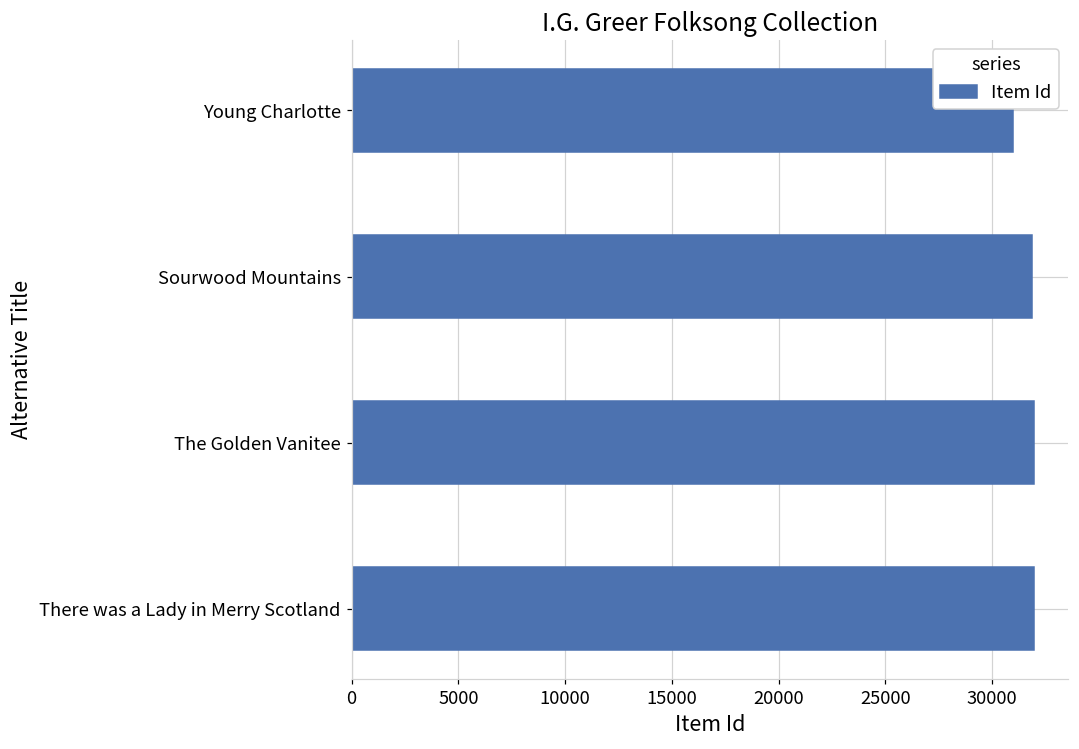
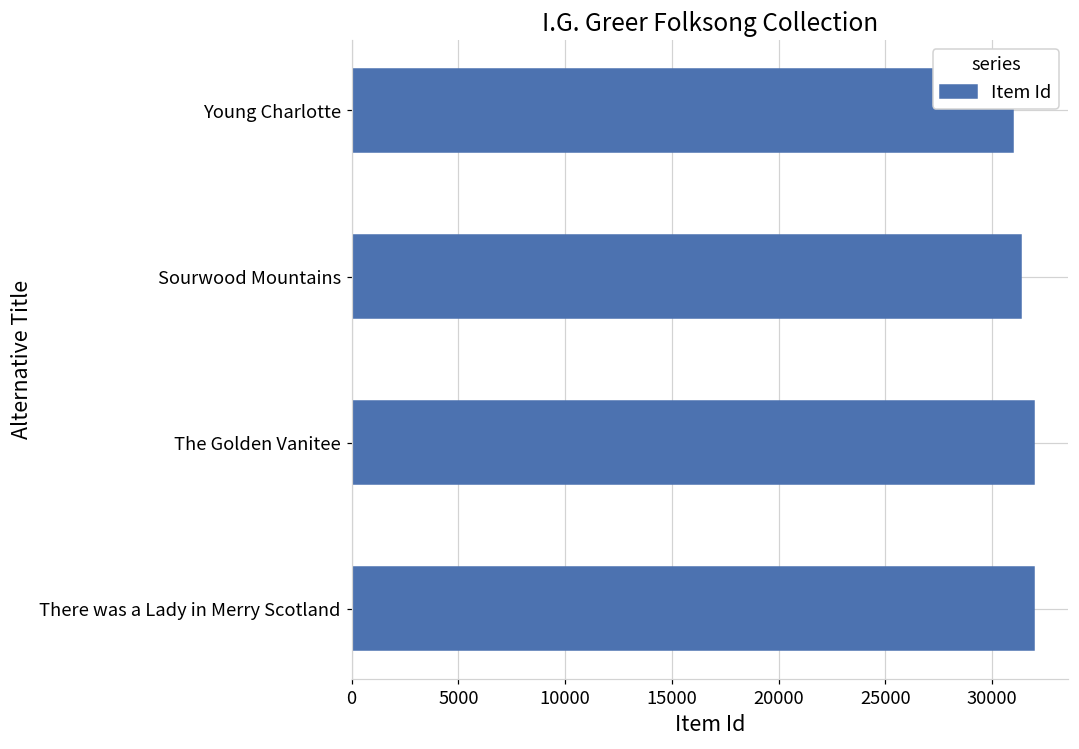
  {
    "Young Charlotte": 31000,
-   "Sourwood Mountains": 31900,
+   "Sourwood Mountains": 31300,
    "The Golden Vanitee": 31900,
    "There was a Lady in Merry Scotland": 32000
  }
